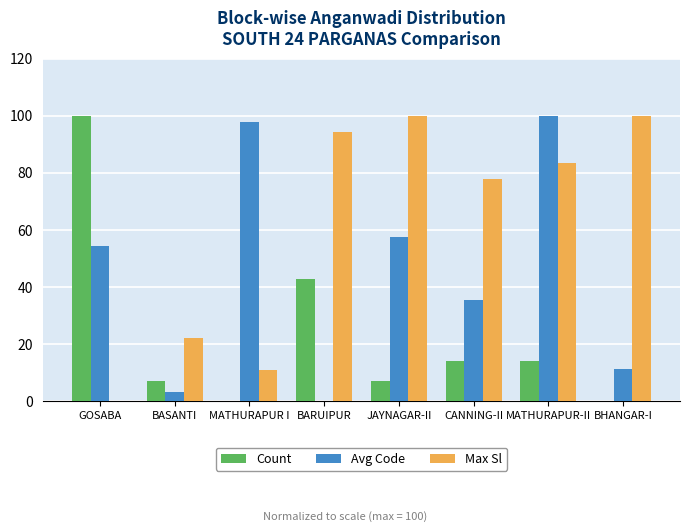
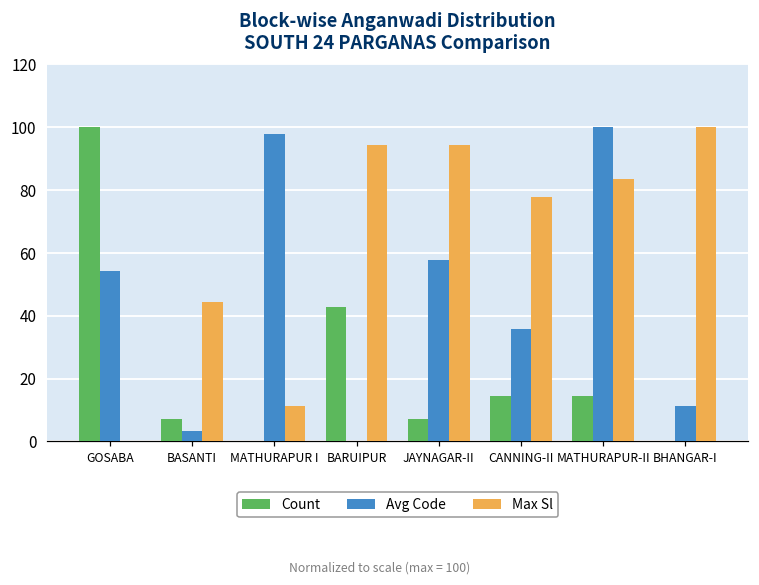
  {
    "Count": {
      "GOSABA": 100,
      "BASANTI": 7,
      "MATHURAPUR I": 0,
      "BARUIPUR": 43,
      "JAYNAGAR-II": 7,
      "CANNING-II": 14,
      "MATHURAPUR-II": 14,
      "BHANGAR-I": 0
    },
    "Avg Code": {
      "GOSABA": 54,
      "BASANTI": 3,
      "MATHURAPUR I": 98,
      "BARUIPUR": 0,
      "JAYNAGAR-II": 58,
      "CANNING-II": 36,
      "MATHURAPUR-II": 100,
      "BHANGAR-I": 11
    },
    "Max Sl": {
      "GOSABA": 0,
-     "BASANTI": 22,
+     "BASANTI": 44,
      "MATHURAPUR I": 11,
      "BARUIPUR": 94,
-     "JAYNAGAR-II": 100,
+     "JAYNAGAR-II": 94,
      "CANNING-II": 78,
      "MATHURAPUR-II": 83,
      "BHANGAR-I": 100
    }
  }
